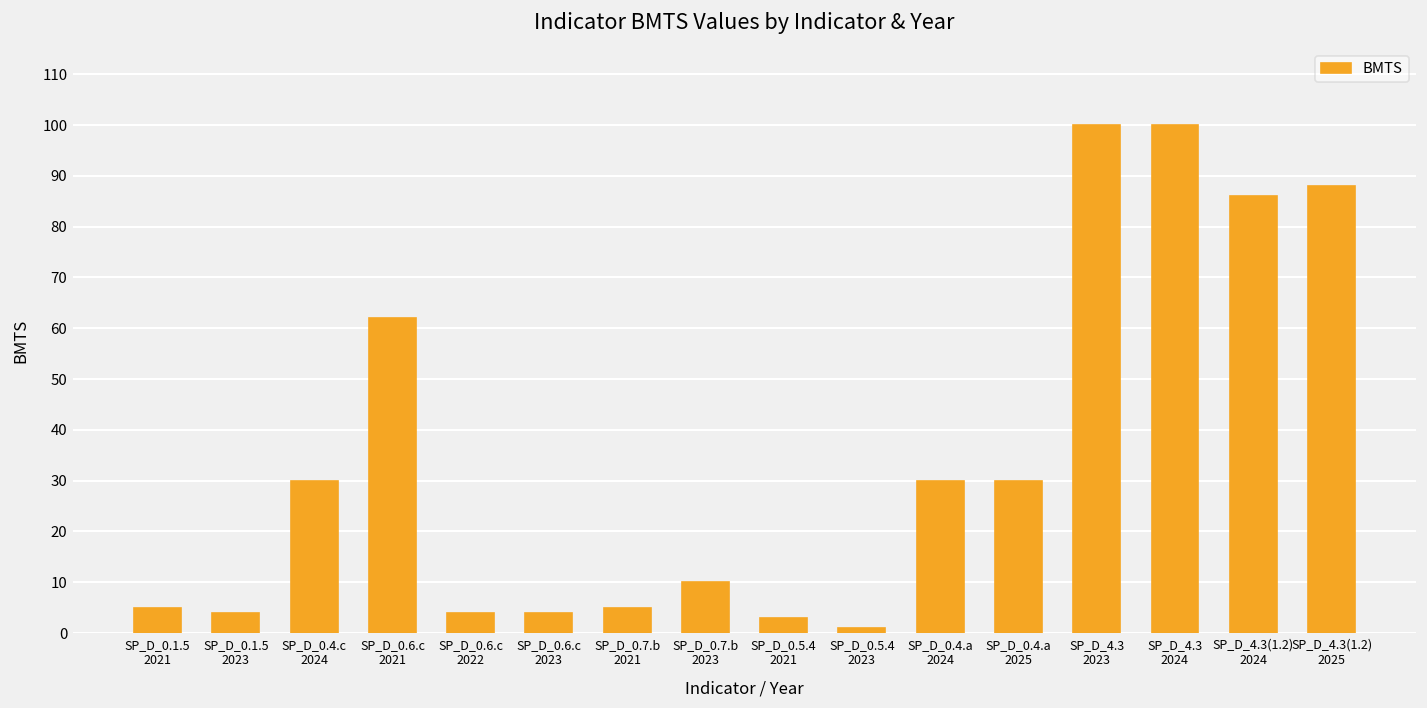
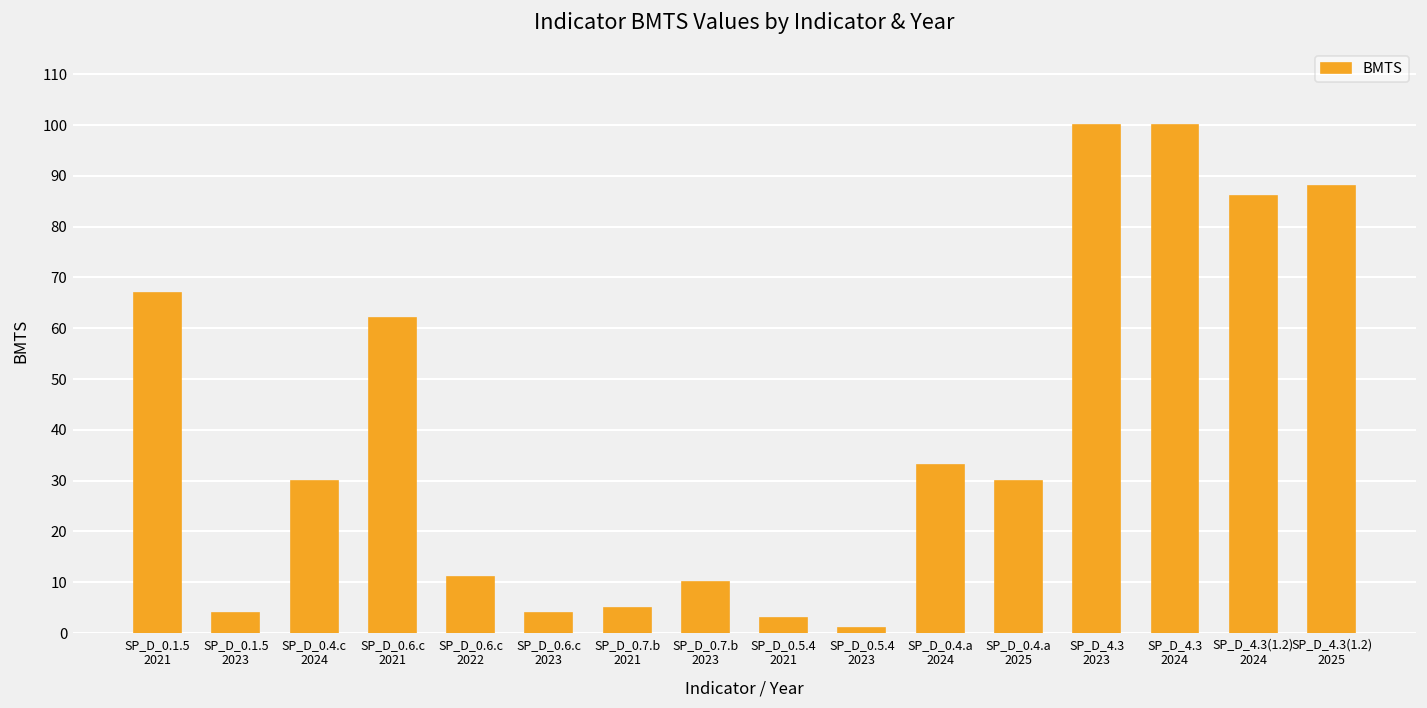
  {
-   "SP_D_0.1.5 2021": 5,
+   "SP_D_0.1.5 2021": 67,
    "SP_D_0.1.5 2023": 4,
    "SP_D_0.4.c 2024": 30,
    "SP_D_0.6.c 2021": 62,
-   "SP_D_0.6.c 2022": 4,
+   "SP_D_0.6.c 2022": 11,
    "SP_D_0.6.c 2023": 4,
    "SP_D_0.7.b 2021": 5,
    "SP_D_0.7.b 2023": 10,
    "SP_D_0.5.4 2021": 3,
    "SP_D_0.5.4 2023": 1,
-   "SP_D_0.4.a 2024": 30,
+   "SP_D_0.4.a 2024": 33,
    "SP_D_0.4.a 2025": 30,
    "SP_D_4.3 2023": 100,
    "SP_D_4.3 2024": 100,
    "SP_D_4.3(1.2) 2024": 86,
    "SP_D_4.3(1.2) 2025": 88
  }
